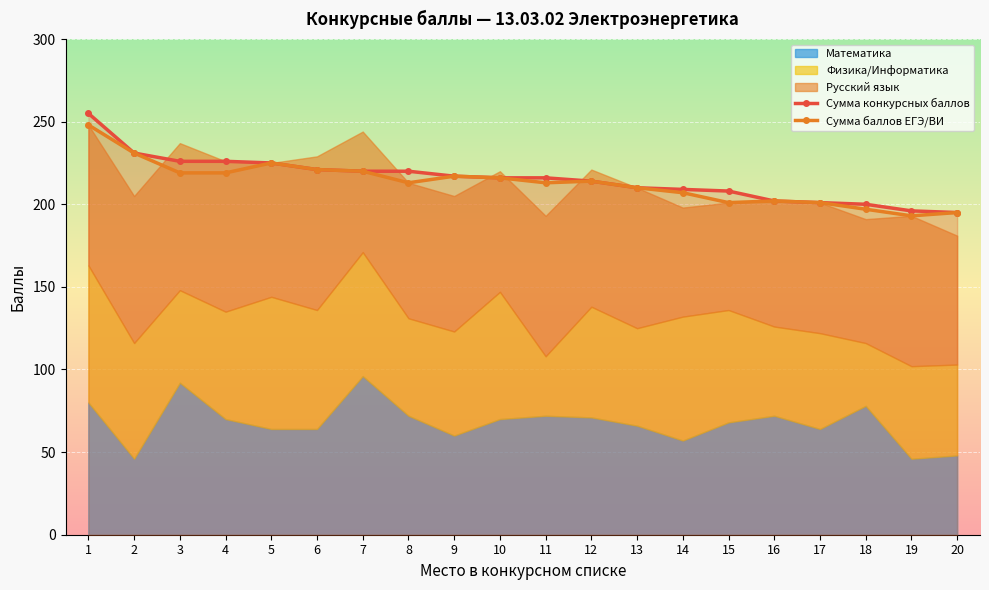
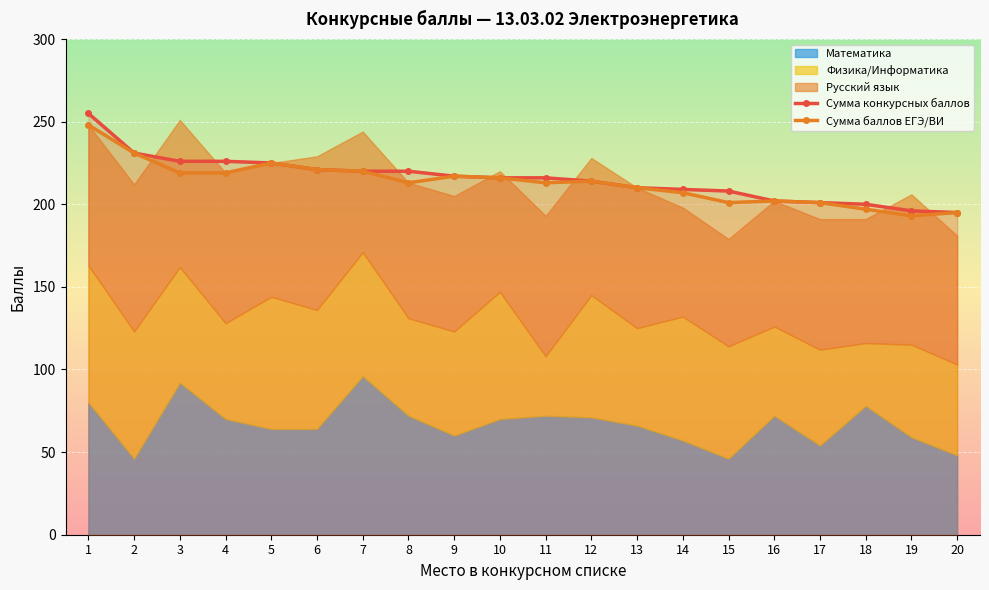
  {
    "Математика": {
      "1": 80,
      "2": 46,
      "3": 92,
      "4": 70,
      "5": 64,
      "6": 64,
      "7": 96,
      "8": 72,
      "9": 60,
      "10": 70,
      "11": 72,
      "12": 71,
      "13": 66,
      "14": 57,
-     "15": 68,
+     "15": 46,
      "16": 72,
-     "17": 64,
+     "17": 54,
      "18": 78,
-     "19": 46,
+     "19": 59,
      "20": 48
    },
    "Физика/Информатика": {
      "1": 83,
-     "2": 70,
-     "3": 56,
-     "4": 65,
+     "2": 77,
+     "3": 70,
+     "4": 58,
      "5": 80,
      "6": 72,
      "7": 75,
      "8": 59,
      "9": 63,
      "10": 77,
      "11": 36,
-     "12": 67,
+     "12": 74,
      "13": 59,
      "14": 75,
      "15": 68,
      "16": 54,
      "17": 58,
      "18": 38,
      "19": 56,
      "20": 55
    }
  }
